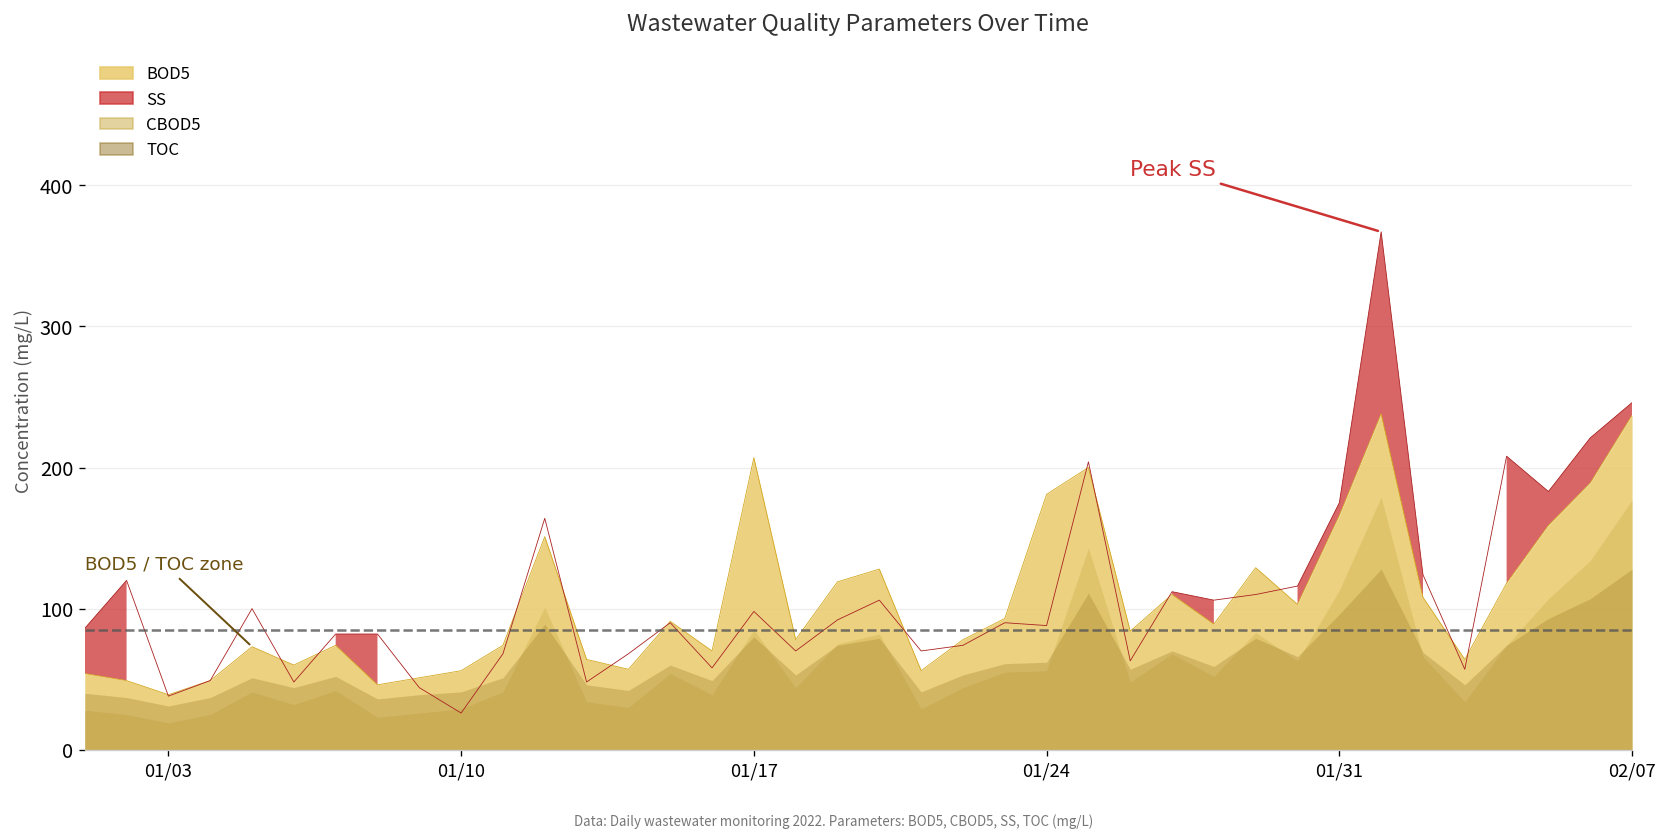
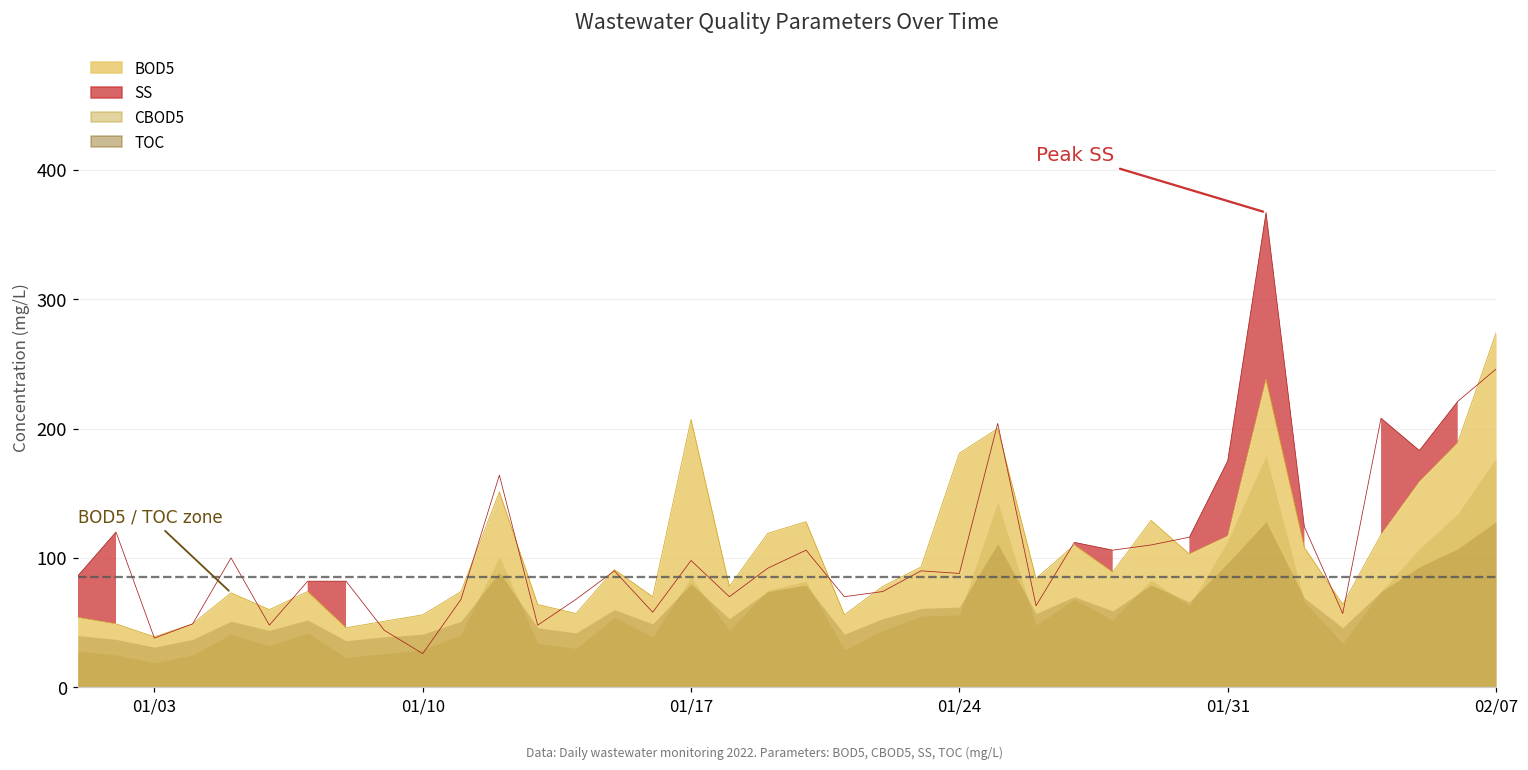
  {
    "BOD5": {
      "01/10": 56,
      "01/17": 207,
      "01/24": 181,
-     "01/31": 166,
-     "02/07": 237
+     "01/31": 117,
+     "02/07": 274
    }
  }
